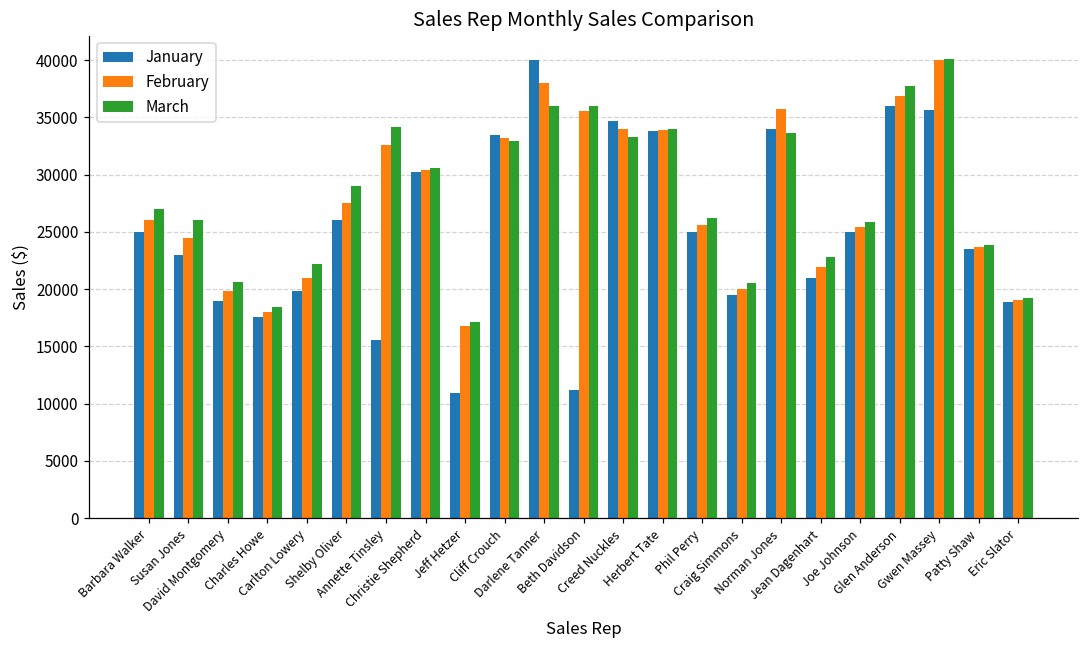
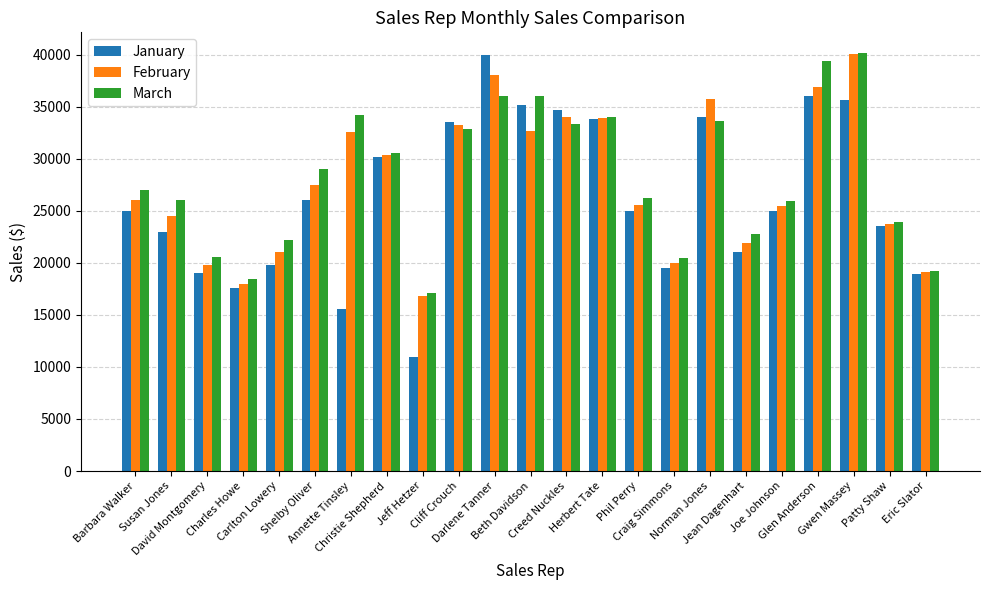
  {
    "January": {
      "Barbara Walker": 25000,
      "Susan Jones": 23000,
      "David Montgomery": 19000,
      "Charles Howe": 17600,
      "Carlton Lowery": 19800,
      "Shelby Oliver": 26000,
      "Annette Tinsley": 15600,
      "Christie Shepherd": 30200,
      "Jeff Hetzer": 11000,
      "Cliff Crouch": 33500,
      "Darlene Tanner": 40000,
-     "Beth Davidson": 11200,
+     "Beth Davidson": 35200,
      "Creed Nuckles": 34700,
      "Herbert Tate": 33800,
      "Phil Perry": 25000,
      "Craig Simmons": 19500,
      "Norman Jones": 34000,
      "Jean Dagenhart": 21000,
      "Joe Johnson": 25000,
      "Glen Anderson": 36000,
      "Gwen Massey": 35700,
      "Patty Shaw": 23500,
      "Eric Slator": 18900
    },
    "February": {
      "Barbara Walker": 26000,
      "Susan Jones": 24500,
      "David Montgomery": 19800,
      "Charles Howe": 18000,
      "Carlton Lowery": 21000,
      "Shelby Oliver": 27500,
      "Annette Tinsley": 32600,
      "Christie Shepherd": 30400,
      "Jeff Hetzer": 16800,
      "Cliff Crouch": 33200,
      "Darlene Tanner": 38000,
-     "Beth Davidson": 35600,
+     "Beth Davidson": 32600,
      "Creed Nuckles": 34000,
      "Herbert Tate": 33900,
      "Phil Perry": 25600,
      "Craig Simmons": 20000,
      "Norman Jones": 35700,
      "Jean Dagenhart": 21900,
      "Joe Johnson": 25500,
      "Glen Anderson": 36900,
      "Gwen Massey": 40000,
      "Patty Shaw": 23700,
      "Eric Slator": 19100
    },
    "March": {
      "Barbara Walker": 27000,
      "Susan Jones": 26000,
      "David Montgomery": 20600,
      "Charles Howe": 18400,
      "Carlton Lowery": 22200,
      "Shelby Oliver": 29000,
      "Annette Tinsley": 34200,
      "Christie Shepherd": 30600,
      "Jeff Hetzer": 17100,
      "Cliff Crouch": 32900,
      "Darlene Tanner": 36000,
      "Beth Davidson": 36000,
      "Creed Nuckles": 33300,
      "Herbert Tate": 34000,
      "Phil Perry": 26200,
      "Craig Simmons": 20500,
      "Norman Jones": 33600,
      "Jean Dagenhart": 22800,
      "Joe Johnson": 25900,
-     "Glen Anderson": 37800,
+     "Glen Anderson": 39400,
      "Gwen Massey": 40100,
      "Patty Shaw": 23900,
      "Eric Slator": 19300
    }
  }
